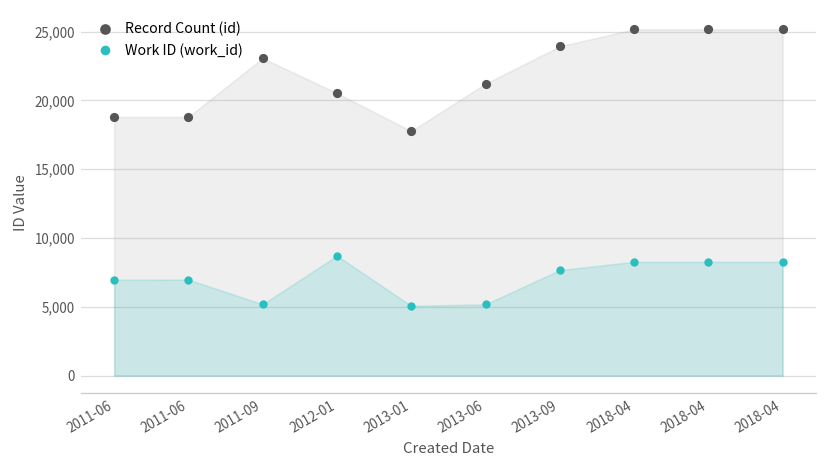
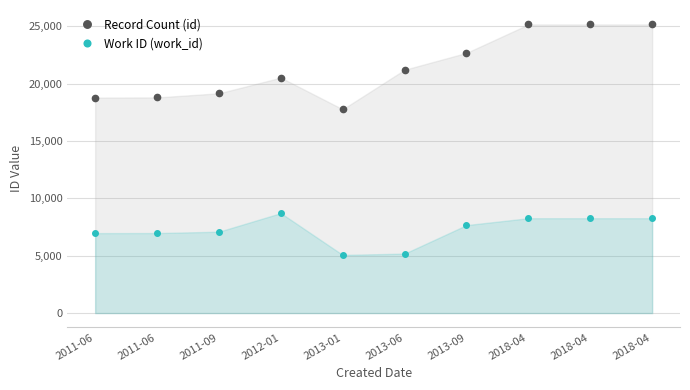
  {
    "Record Count (id)": {
-     "2011-09": "23,100",
+     "2011-09": "19,200",
      "2012-01": "20,500",
      "2013-01": "17,800",
      "2013-06": "21,200",
-     "2013-09": "23,900"
+     "2013-09": "22,700"
    },
    "Work ID (work_id)": {
-     "2011-09": "5,200",
+     "2011-09": "7,100",
      "2012-01": "8,700",
      "2013-01": "5,100",
      "2013-06": "5,200",
      "2013-09": "7,700"
    }
  }
